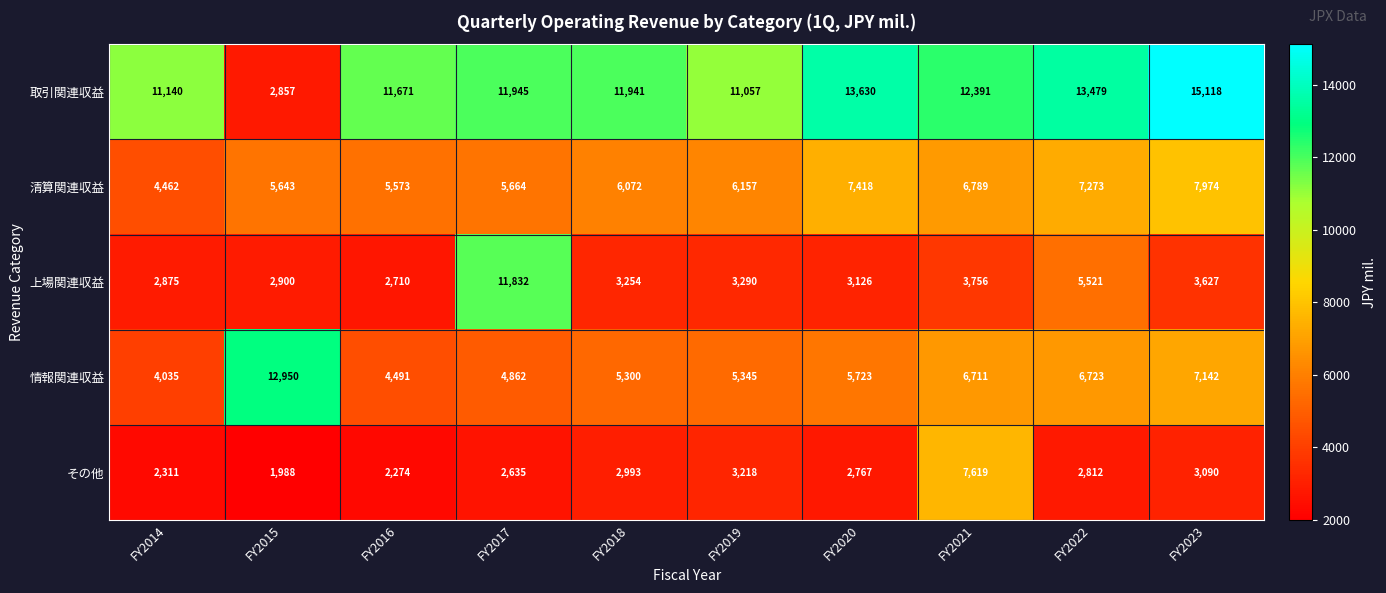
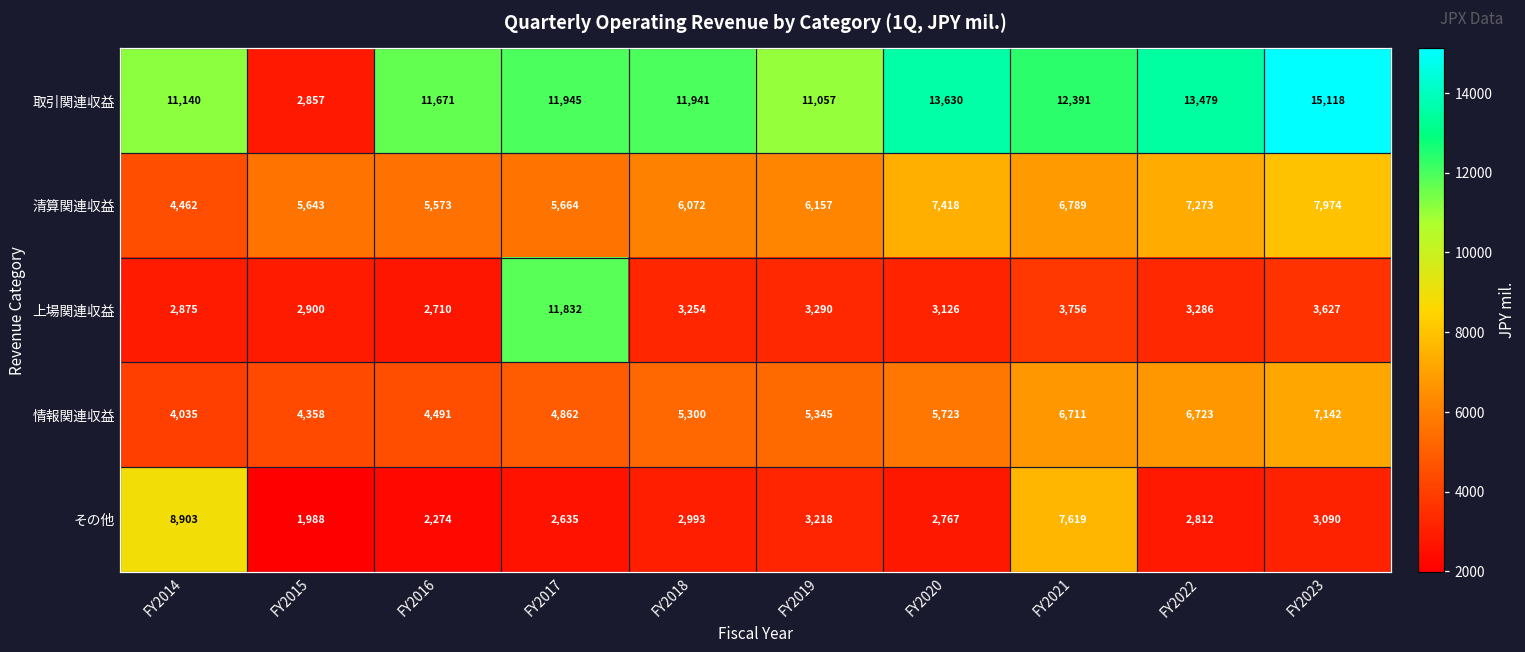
  {
    "取引関連収益": {
      "FY2014": "11,140",
      "FY2015": "2,857",
      "FY2016": "11,671",
      "FY2017": "11,945",
      "FY2018": "11,941",
      "FY2019": "11,057",
      "FY2020": "13,630",
      "FY2021": "12,391",
      "FY2022": "13,479",
      "FY2023": "15,118"
    },
    "清算関連収益": {
      "FY2014": "4,462",
      "FY2015": "5,643",
      "FY2016": "5,573",
      "FY2017": "5,664",
      "FY2018": "6,072",
      "FY2019": "6,157",
      "FY2020": "7,418",
      "FY2021": "6,789",
      "FY2022": "7,273",
      "FY2023": "7,974"
    },
    "上場関連収益": {
      "FY2014": "2,875",
      "FY2015": "2,900",
      "FY2016": "2,710",
      "FY2017": "11,832",
      "FY2018": "3,254",
      "FY2019": "3,290",
      "FY2020": "3,126",
      "FY2021": "3,756",
-     "FY2022": "5,521",
+     "FY2022": "3,286",
      "FY2023": "3,627"
    },
    "情報関連収益": {
      "FY2014": "4,035",
-     "FY2015": "12,950",
+     "FY2015": "4,358",
      "FY2016": "4,491",
      "FY2017": "4,862",
      "FY2018": "5,300",
      "FY2019": "5,345",
      "FY2020": "5,723",
      "FY2021": "6,711",
      "FY2022": "6,723",
      "FY2023": "7,142"
    },
    "その他": {
-     "FY2014": "2,311",
+     "FY2014": "8,903",
      "FY2015": "1,988",
      "FY2016": "2,274",
      "FY2017": "2,635",
      "FY2018": "2,993",
      "FY2019": "3,218",
      "FY2020": "2,767",
      "FY2021": "7,619",
      "FY2022": "2,812",
      "FY2023": "3,090"
    }
  }
